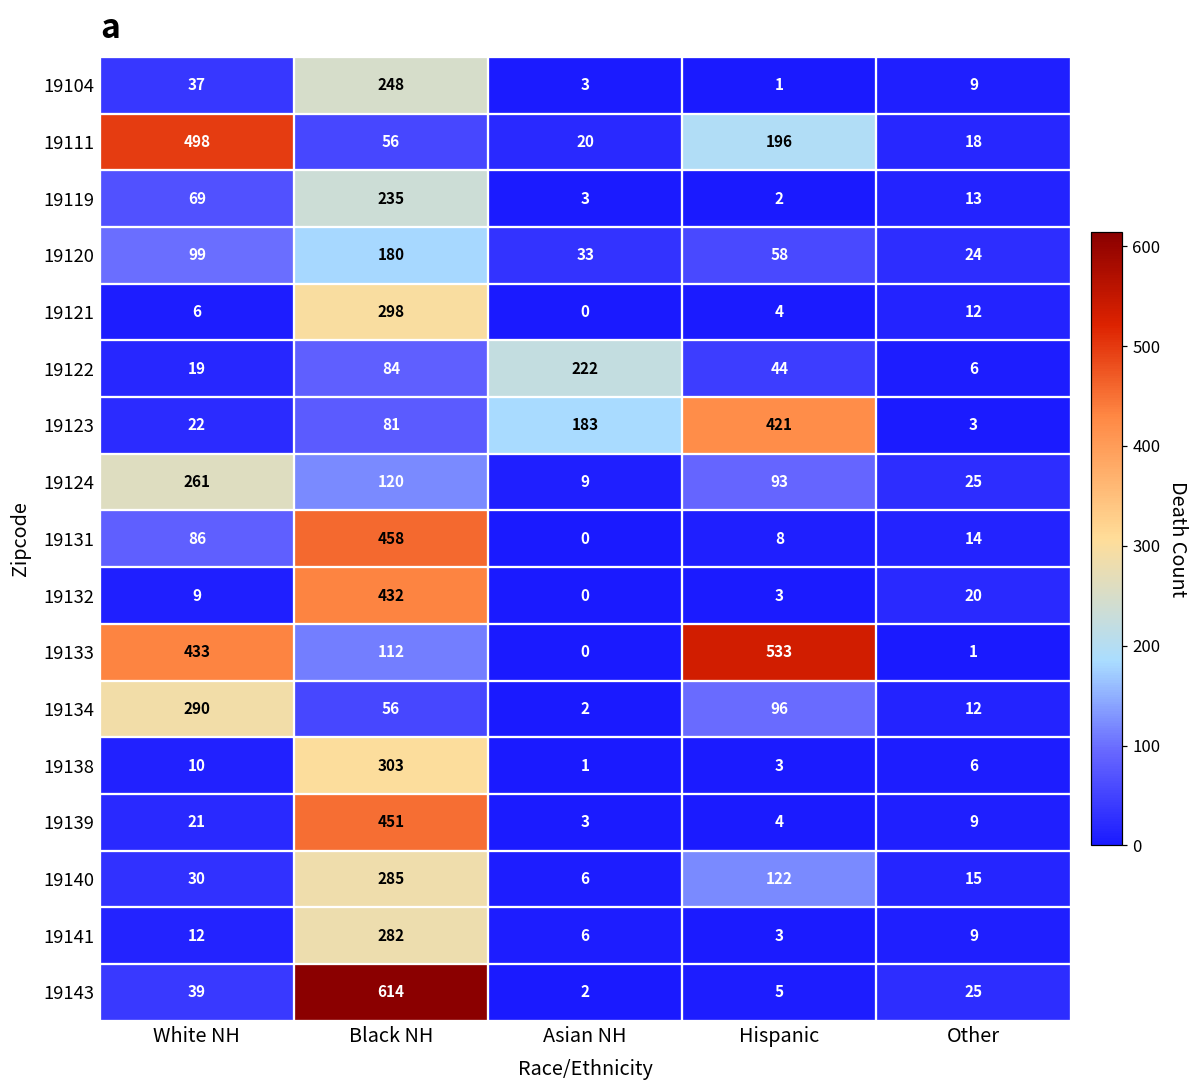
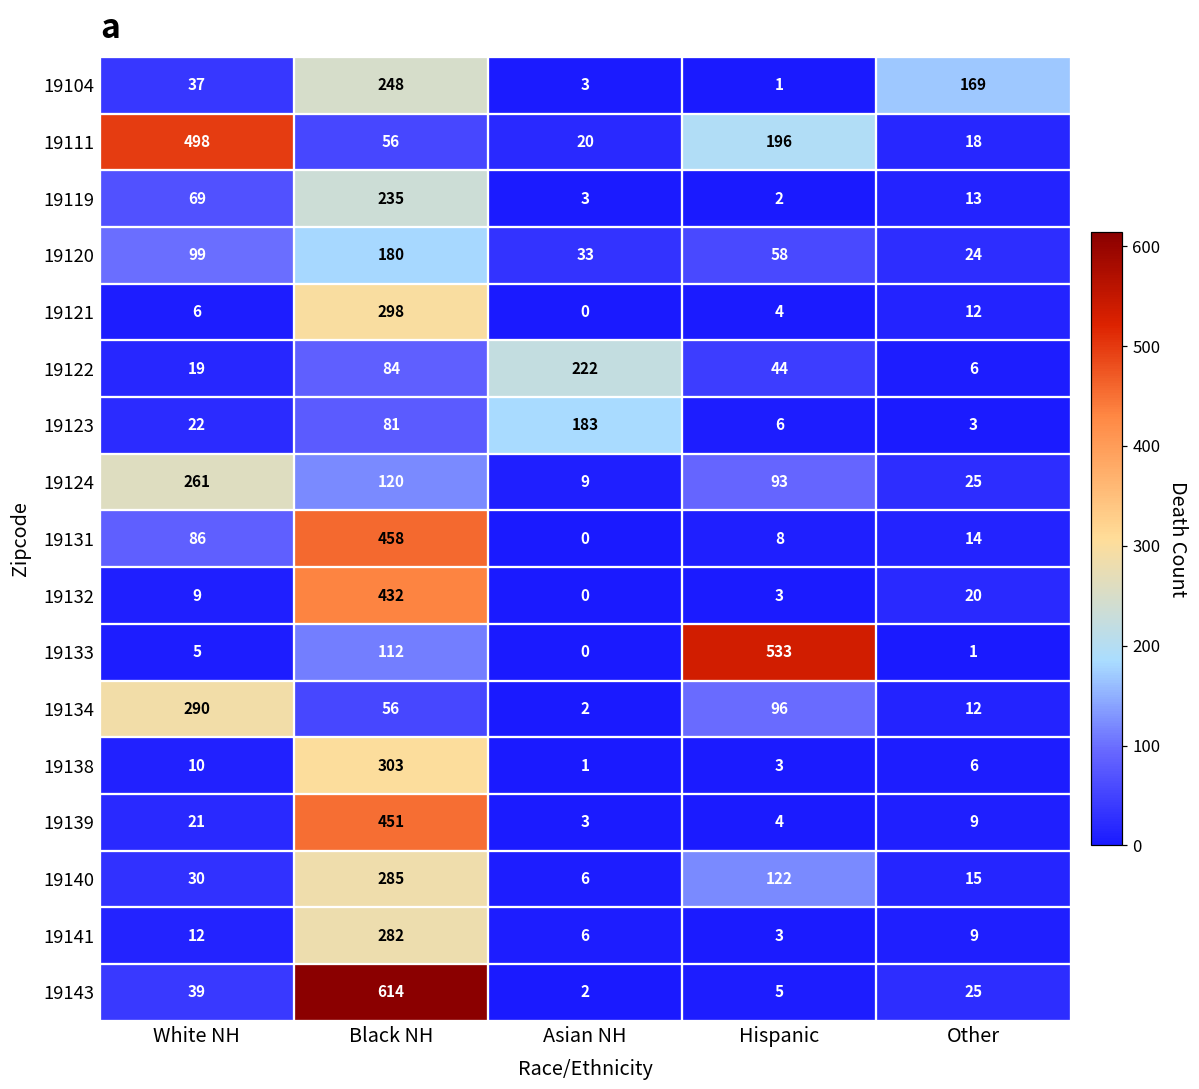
  {
    "19104": {
      "White NH": 37,
      "Black NH": 248,
      "Asian NH": 3,
      "Hispanic": 1,
-     "Other": 9
+     "Other": 169
    },
    "19111": {
      "White NH": 498,
      "Black NH": 56,
      "Asian NH": 20,
      "Hispanic": 196,
      "Other": 18
    },
    "19119": {
      "White NH": 69,
      "Black NH": 235,
      "Asian NH": 3,
      "Hispanic": 2,
      "Other": 13
    },
    "19120": {
      "White NH": 99,
      "Black NH": 180,
      "Asian NH": 33,
      "Hispanic": 58,
      "Other": 24
    },
    "19121": {
      "White NH": 6,
      "Black NH": 298,
      "Asian NH": 0,
      "Hispanic": 4,
      "Other": 12
    },
    "19122": {
      "White NH": 19,
      "Black NH": 84,
      "Asian NH": 222,
      "Hispanic": 44,
      "Other": 6
    },
    "19123": {
      "White NH": 22,
      "Black NH": 81,
      "Asian NH": 183,
-     "Hispanic": 421,
+     "Hispanic": 6,
      "Other": 3
    },
    "19124": {
      "White NH": 261,
      "Black NH": 120,
      "Asian NH": 9,
      "Hispanic": 93,
      "Other": 25
    },
    "19131": {
      "White NH": 86,
      "Black NH": 458,
      "Asian NH": 0,
      "Hispanic": 8,
      "Other": 14
    },
    "19132": {
      "White NH": 9,
      "Black NH": 432,
      "Asian NH": 0,
      "Hispanic": 3,
      "Other": 20
    },
    "19133": {
-     "White NH": 433,
+     "White NH": 5,
      "Black NH": 112,
      "Asian NH": 0,
      "Hispanic": 533,
      "Other": 1
    },
    "19134": {
      "White NH": 290,
      "Black NH": 56,
      "Asian NH": 2,
      "Hispanic": 96,
      "Other": 12
    },
    "19138": {
      "White NH": 10,
      "Black NH": 303,
      "Asian NH": 1,
      "Hispanic": 3,
      "Other": 6
    },
    "19139": {
      "White NH": 21,
      "Black NH": 451,
      "Asian NH": 3,
      "Hispanic": 4,
      "Other": 9
    },
    "19140": {
      "White NH": 30,
      "Black NH": 285,
      "Asian NH": 6,
      "Hispanic": 122,
      "Other": 15
    },
    "19141": {
      "White NH": 12,
      "Black NH": 282,
      "Asian NH": 6,
      "Hispanic": 3,
      "Other": 9
    },
    "19143": {
      "White NH": 39,
      "Black NH": 614,
      "Asian NH": 2,
      "Hispanic": 5,
      "Other": 25
    }
  }
